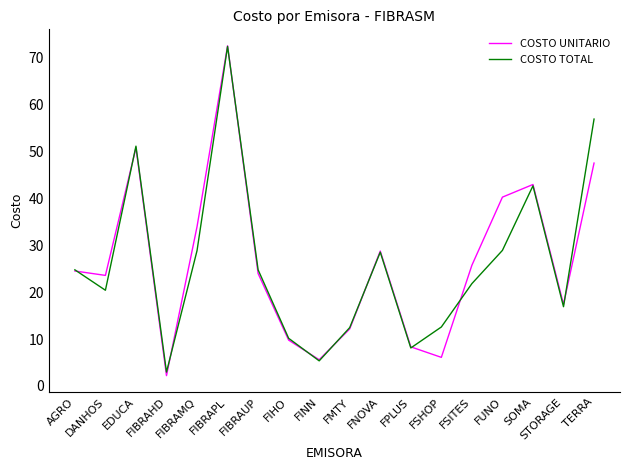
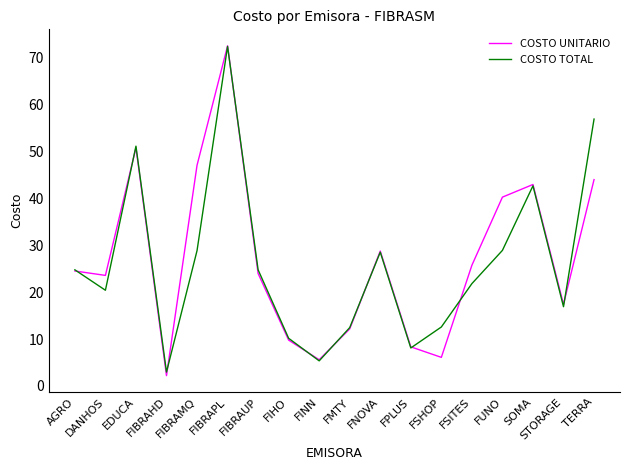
  {
    "COSTO UNITARIO": {
      "DANHOS": 24,
      "FIBRAHD": 2,
-     "FIBRAMQ": 34,
+     "FIBRAMQ": 47,
      "FIBRAUP": 24,
      "FSHOP": 6,
      "FSITES": 26,
      "FUNO": 40,
-     "TERRA": 48
+     "TERRA": 44
    },
    "COSTO TOTAL": {
      "DANHOS": 20,
      "FIBRAHD": 3,
      "FIBRAMQ": 29,
      "FIBRAUP": 25,
      "FSHOP": 13,
      "FSITES": 22,
      "FUNO": 29,
      "TERRA": 57
    }
  }
